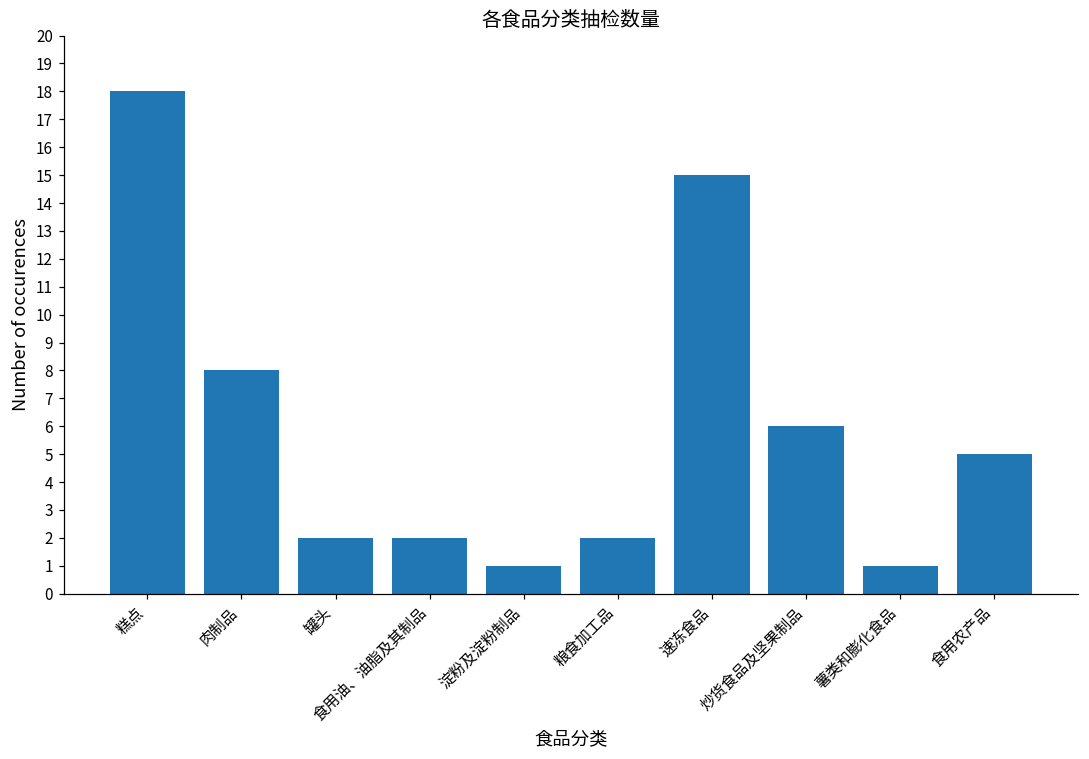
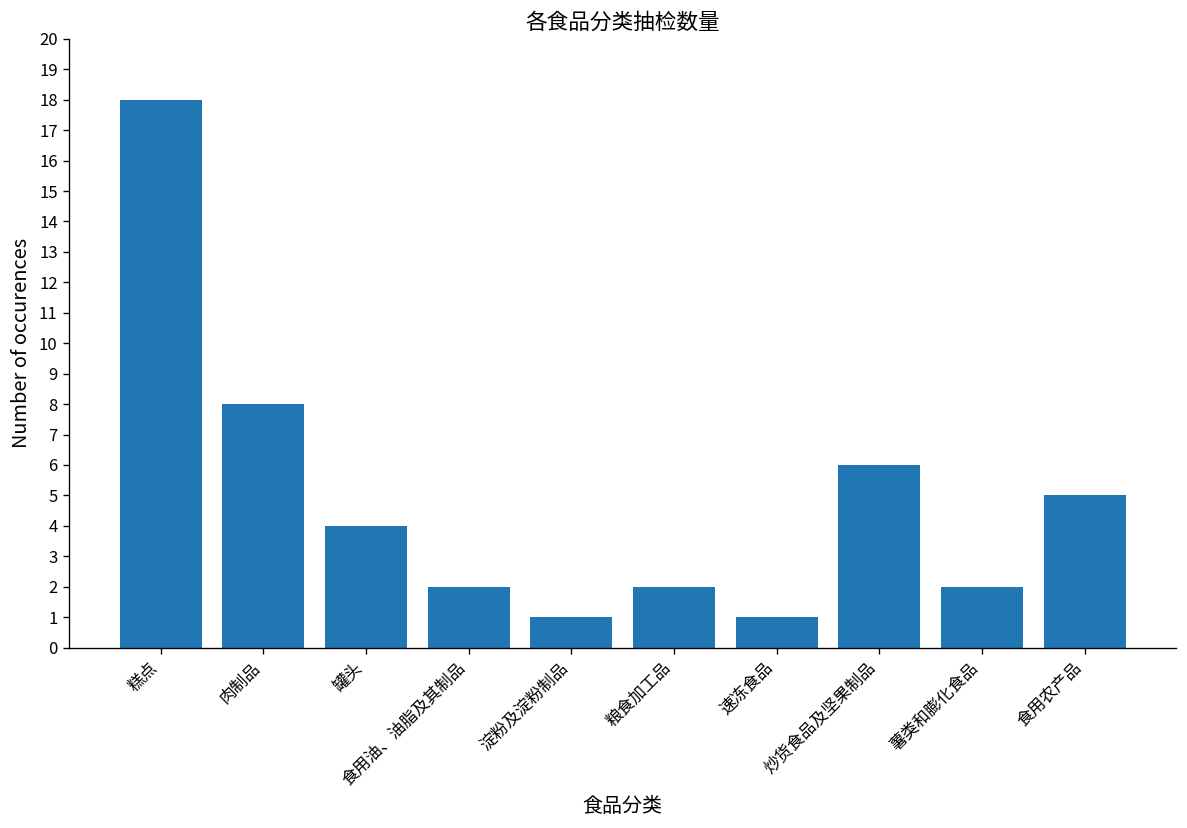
  {
    "糕点": 18,
    "肉制品": 8,
-   "罐头": 2,
+   "罐头": 4,
    "食用油、油脂及其制品": 2,
    "淀粉及淀粉制品": 1,
    "粮食加工品": 2,
-   "速冻食品": 15,
+   "速冻食品": 1,
    "炒货食品及坚果制品": 6,
-   "薯类和膨化食品": 1,
+   "薯类和膨化食品": 2,
    "食用农产品": 5
  }
